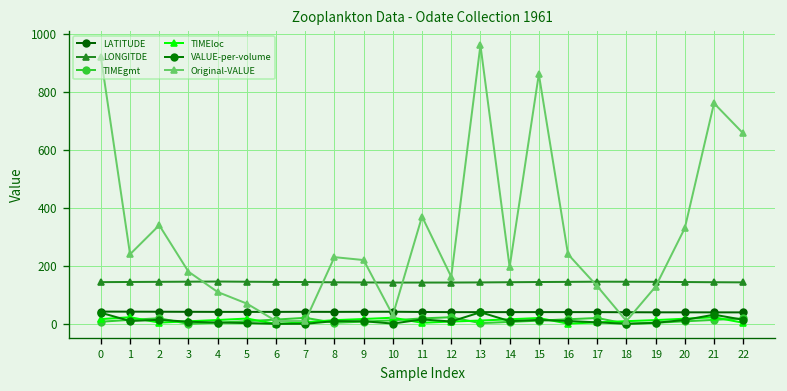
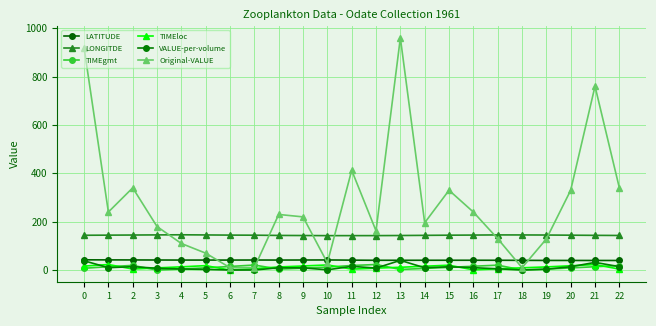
  {
    "TIMEgmt": {
      "7": 20,
      "12": 20,
      "17": 20
    },
    "TIMEloc": {
      "11": 0
    },
    "Original-VALUE": {
      "1": 240,
      "2": 340,
      "3": 180,
      "4": 110,
      "5": 70,
      "8": 230,
      "9": 220,
-     "11": 370,
+     "11": 410,
      "12": 160,
      "13": 960,
      "14": 200,
-     "15": 860,
+     "15": 330,
      "16": 240,
      "17": 130,
      "19": 130,
      "20": 330,
      "21": 760,
-     "22": 660
+     "22": 340
    }
  }
